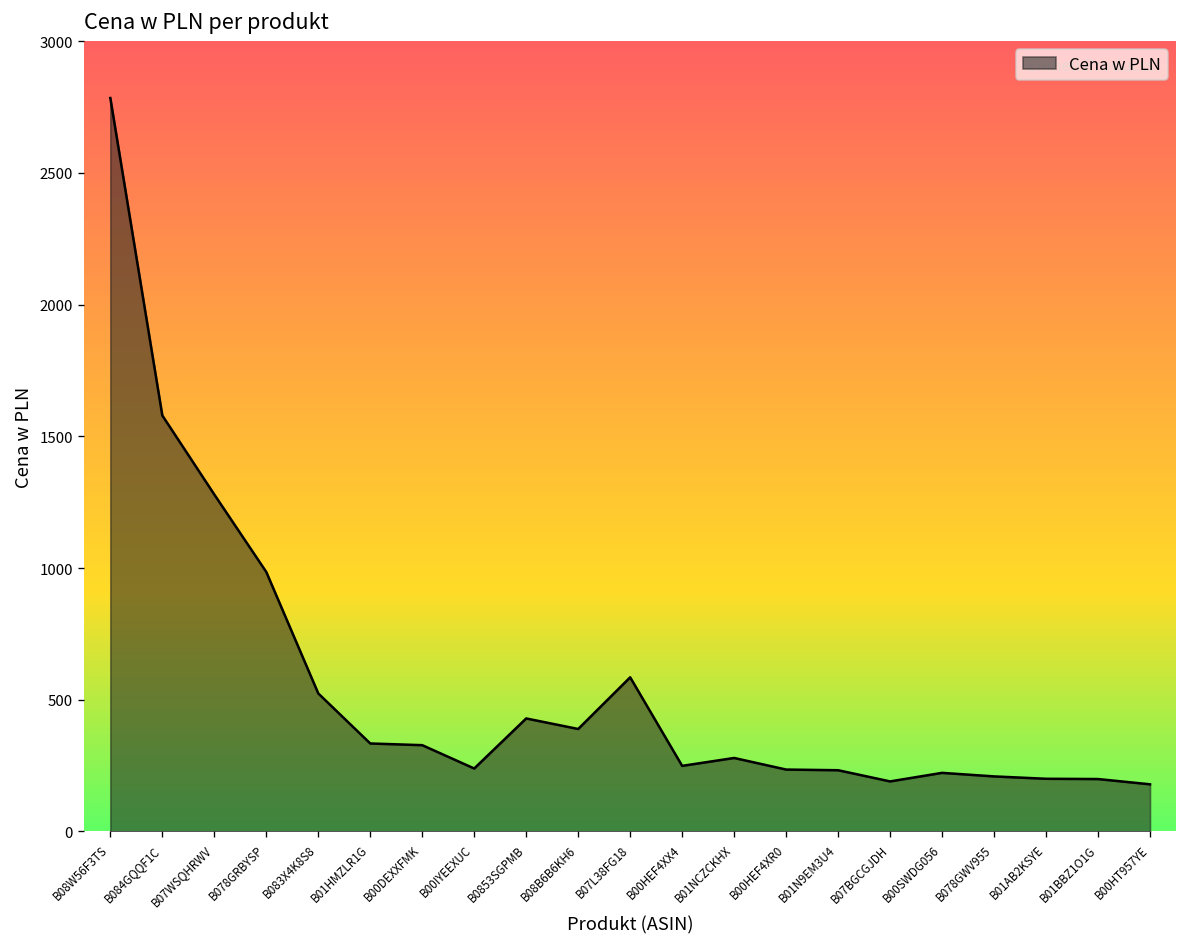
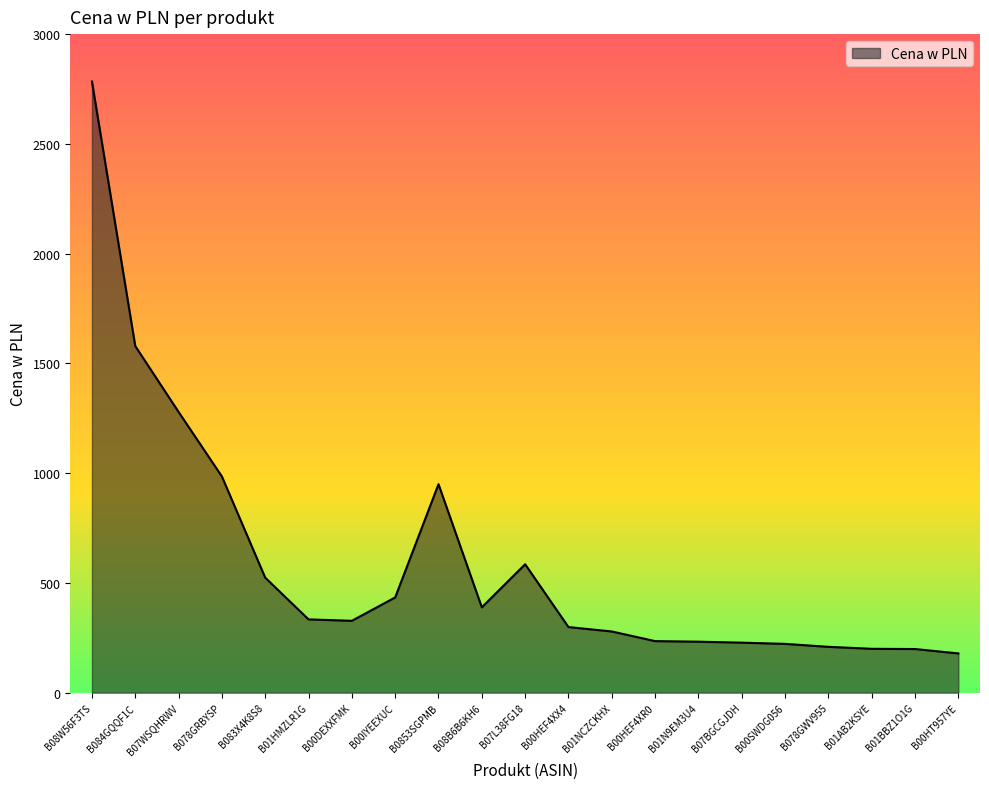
  {
    "B08W56F3TS": 2780,
    "B084GQQF1C": 1580,
    "B07WSQHRWV": 1280,
    "B078GRBYSP": 990,
    "B083X4K8S8": 520,
    "B01HMZLR1G": 330,
    "B00DEXXFMK": 330,
-   "B00IYEEXUC": 240,
-   "B0853SGPMB": 430,
+   "B00IYEEXUC": 430,
+   "B0853SGPMB": 950,
    "B08B6B6KH6": 390,
    "B07L38FG18": 590,
-   "B00HEF4XX4": 250,
+   "B00HEF4XX4": 300,
    "B01NCZCKHX": 280,
    "B00HEF4XR0": 240,
    "B01N9EM3U4": 230,
-   "B07BGCGJDH": 190,
+   "B07BGCGJDH": 230,
    "B00SWDG056": 220,
    "B078GWV955": 210,
    "B01AB2KSYE": 200,
    "B01BBZ1O1G": 200,
    "B00HT957YE": 180
  }
